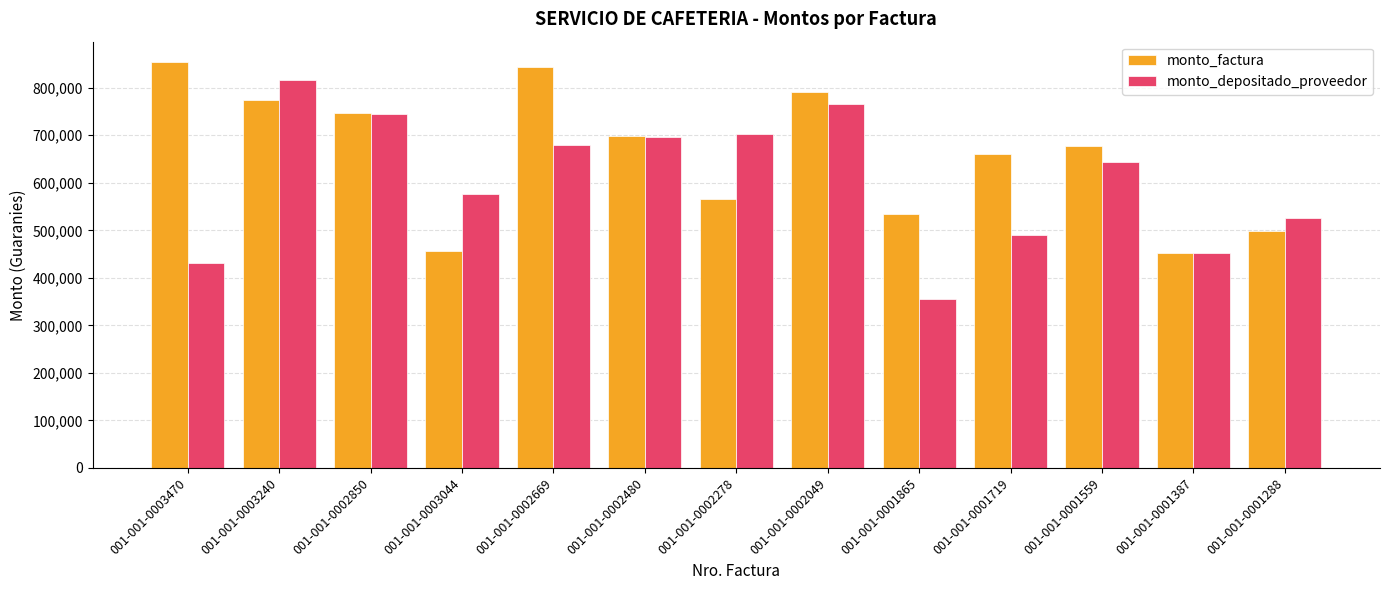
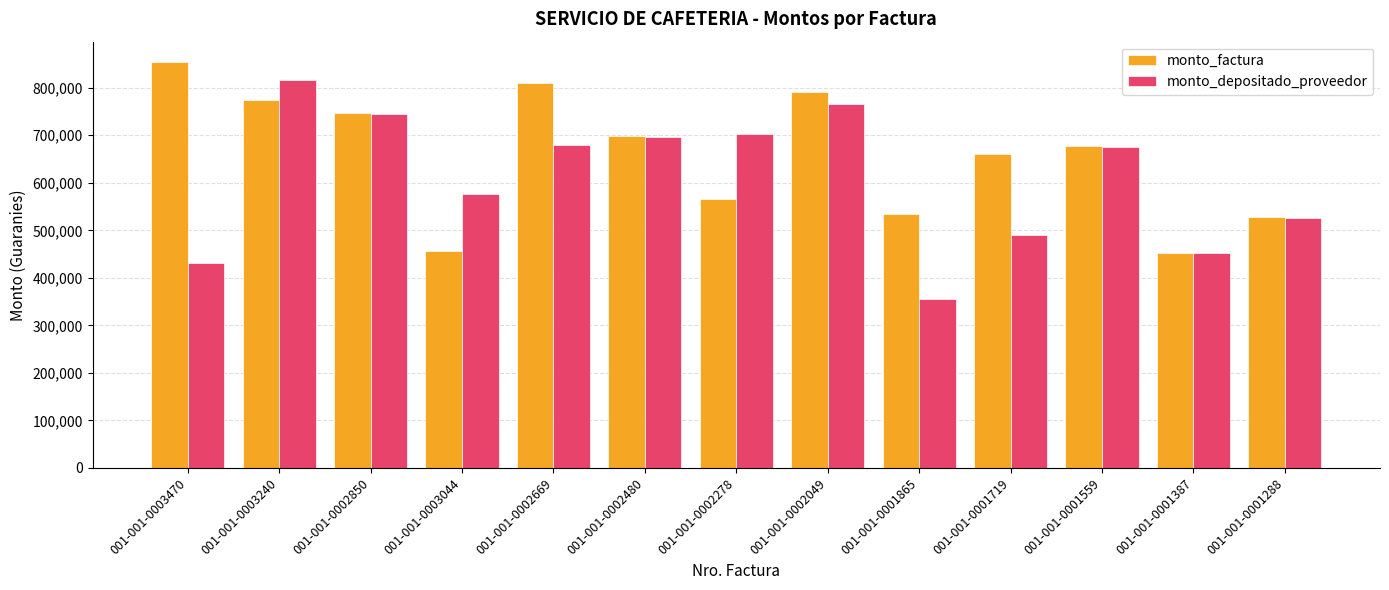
  {
    "monto_factura": {
      "001-001-0003470": "850,000",
      "001-001-0003240": "770,000",
      "001-001-0002850": "750,000",
      "001-001-0003044": "460,000",
-     "001-001-0002669": "840,000",
+     "001-001-0002669": "810,000",
      "001-001-0002480": "700,000",
      "001-001-0002278": "570,000",
      "001-001-0002049": "790,000",
      "001-001-0001865": "540,000",
      "001-001-0001719": "660,000",
      "001-001-0001559": "680,000",
      "001-001-0001387": "450,000",
-     "001-001-0001288": "500,000"
+     "001-001-0001288": "530,000"
    },
    "monto_depositado_proveedor": {
      "001-001-0003470": "430,000",
      "001-001-0003240": "820,000",
      "001-001-0002850": "750,000",
      "001-001-0003044": "580,000",
      "001-001-0002669": "680,000",
      "001-001-0002480": "700,000",
      "001-001-0002278": "700,000",
      "001-001-0002049": "770,000",
      "001-001-0001865": "360,000",
      "001-001-0001719": "490,000",
-     "001-001-0001559": "640,000",
+     "001-001-0001559": "680,000",
      "001-001-0001387": "450,000",
      "001-001-0001288": "530,000"
    }
  }
